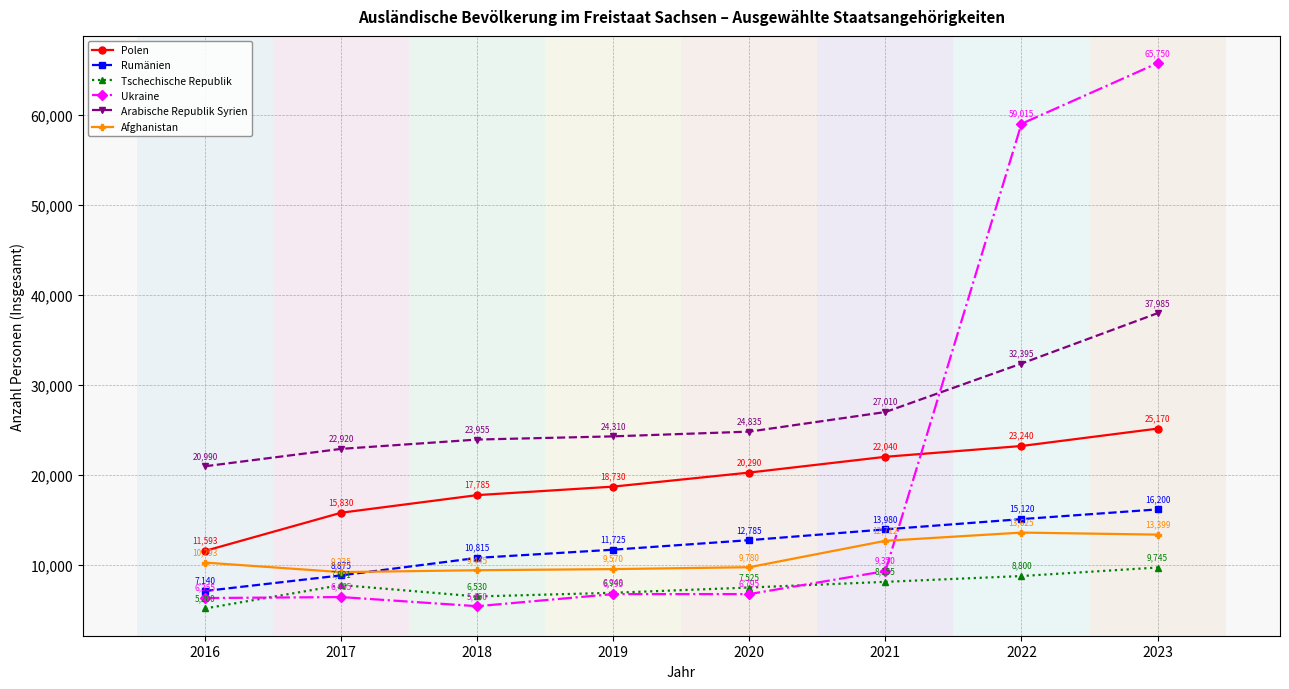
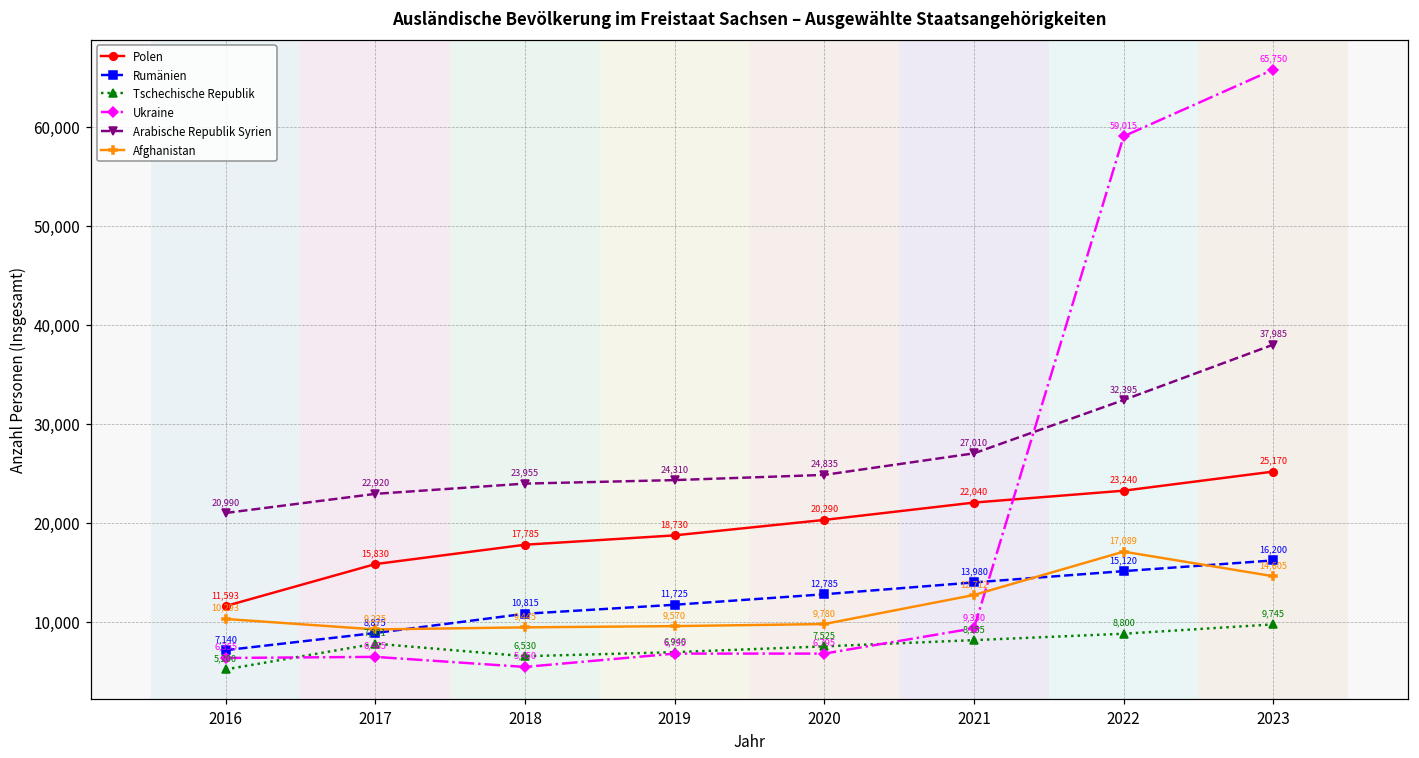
  {
    "Polen": {
      "2016": "11,593",
      "2017": "15,830",
      "2018": "17,785",
      "2019": "18,730",
      "2020": "20,290",
      "2021": "22,040",
      "2022": "23,240",
      "2023": "25,170"
    },
    "Rumänien": {
      "2018": "10,815",
      "2019": "11,725",
      "2020": "12,785",
      "2021": "13,980",
      "2022": "15,120",
      "2023": "16,200"
    },
    "Tschechische Republik": {
      "2018": "6,530",
      "2022": "8,800",
      "2023": "9,745"
    },
    "Ukraine": {
      "2021": "9,350",
      "2022": "59,015",
      "2023": "65,750"
    },
    "Arabische Republik Syrien": {
      "2016": "20,990",
      "2017": "22,920",
      "2018": "23,955",
      "2019": "24,310",
      "2020": "24,835",
      "2021": "27,010",
      "2022": "32,395",
      "2023": "37,985"
    },
    "Afghanistan": {
      "2019": "9,570",
      "2020": "9,780",
-     "2022": "13,625",
-     "2023": "13,399"
+     "2022": "17,089",
+     "2023": "14,605"
    }
  }
